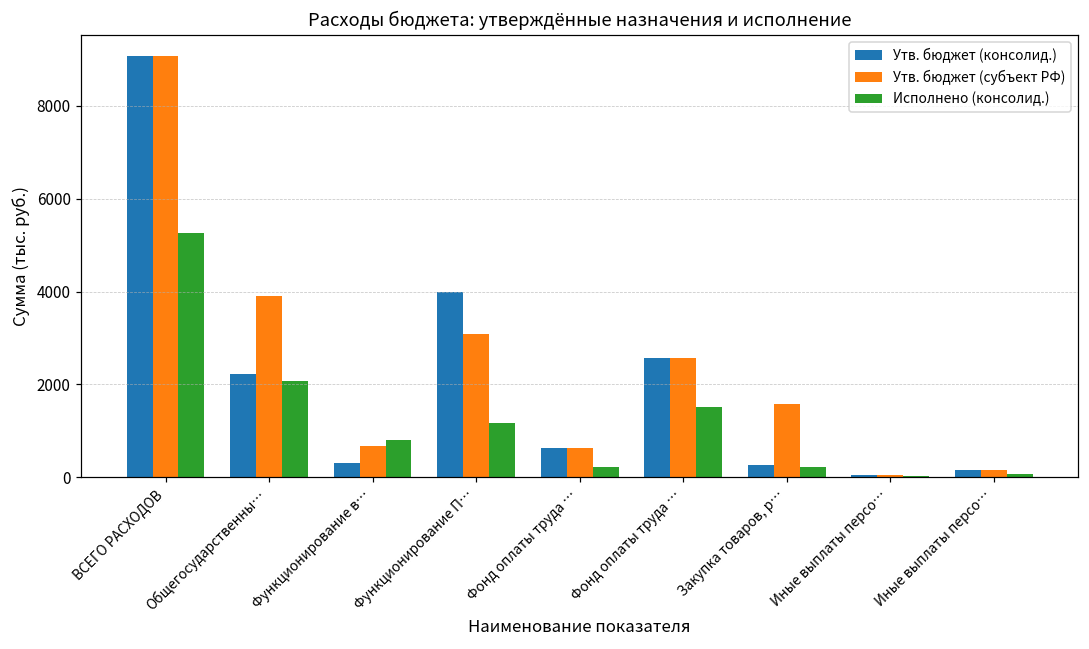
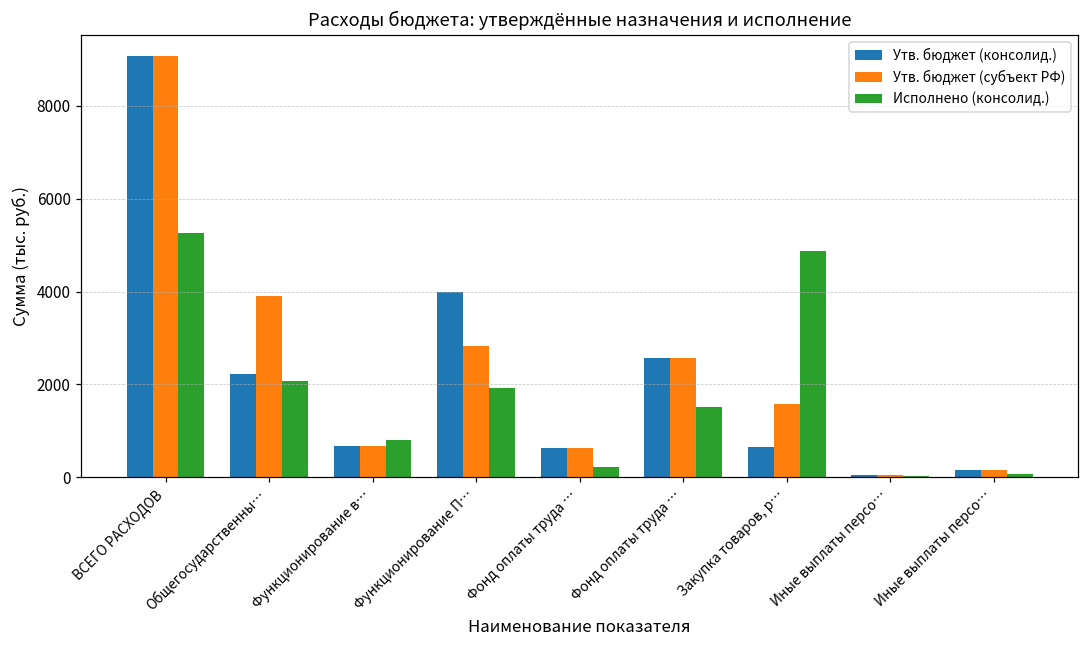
  {
    "Утв. бюджет (консолид.)": {
      "ВСЕГО РАСХОДОВ": 9100,
      "Общегосударственны…": 2200,
-     "Функционирование в…": 300,
+     "Функционирование в…": 700,
      "Функционирование П…": 4000,
-     "Закупка товаров, р…": 300
+     "Закупка товаров, р…": 700
    },
    "Утв. бюджет (субъект РФ)": {
      "ВСЕГО РАСХОДОВ": 9100,
      "Общегосударственны…": 3900,
      "Функционирование в…": 700,
-     "Функционирование П…": 3100,
+     "Функционирование П…": 2800,
      "Закупка товаров, р…": 1600
    },
    "Исполнено (консолид.)": {
      "ВСЕГО РАСХОДОВ": 5300,
      "Общегосударственны…": 2100,
      "Функционирование в…": 800,
-     "Функционирование П…": 1200,
-     "Закупка товаров, р…": 200
+     "Функционирование П…": 1900,
+     "Закупка товаров, р…": 4900
    }
  }
